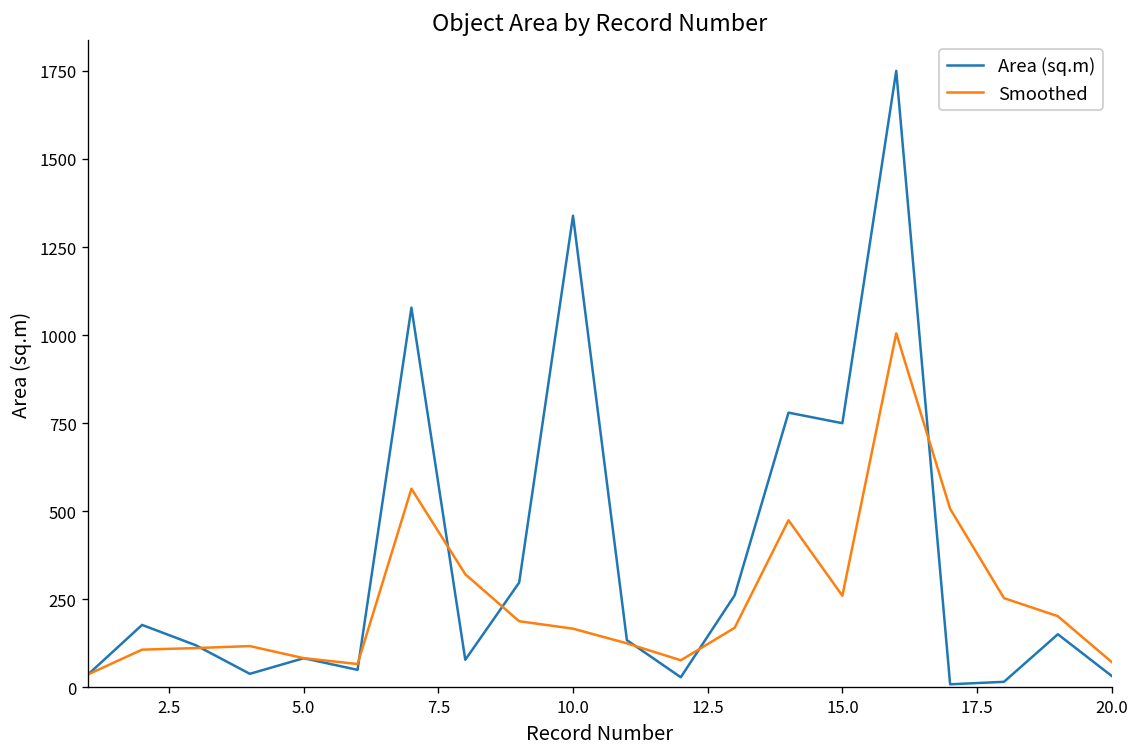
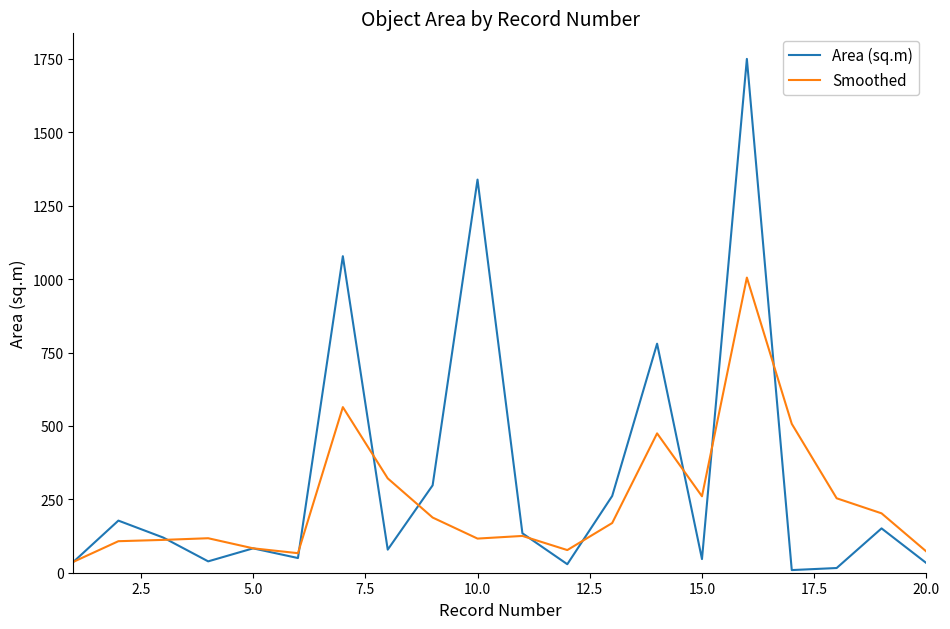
  {
    "Area (sq.m)": {
      "10.0": 1340,
-     "15.0": 750,
+     "15.0": 50,
      "20.0": 30
    },
    "Smoothed": {
-     "10.0": 170,
+     "10.0": 120,
      "15.0": 260,
      "20.0": 70
    }
  }
